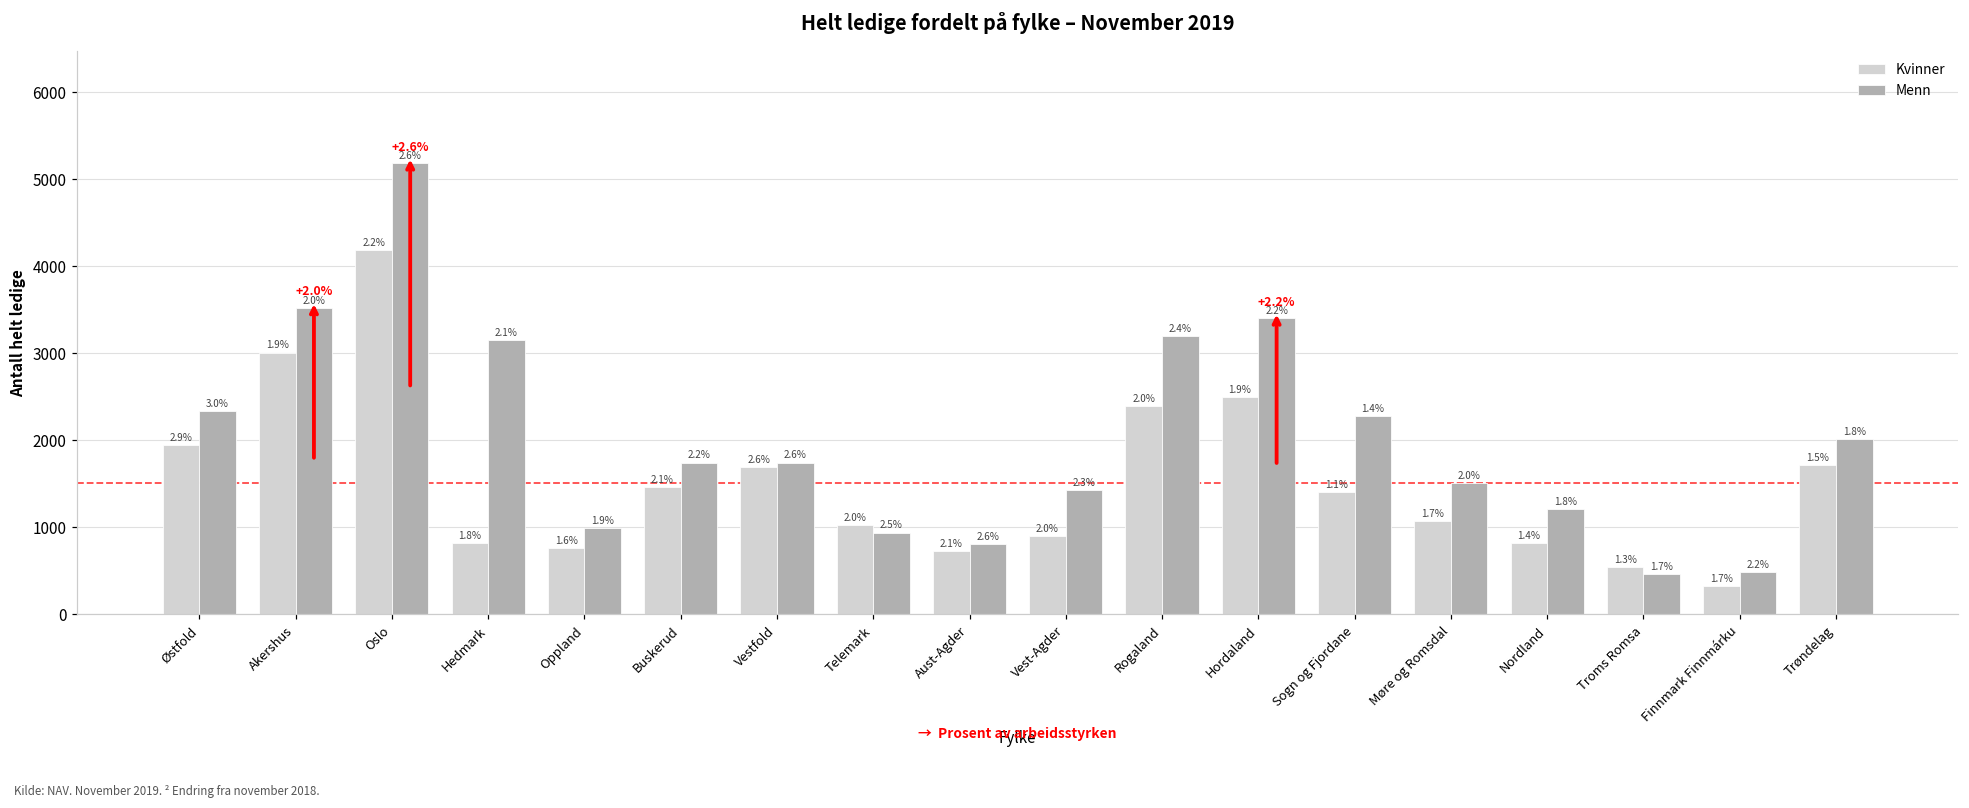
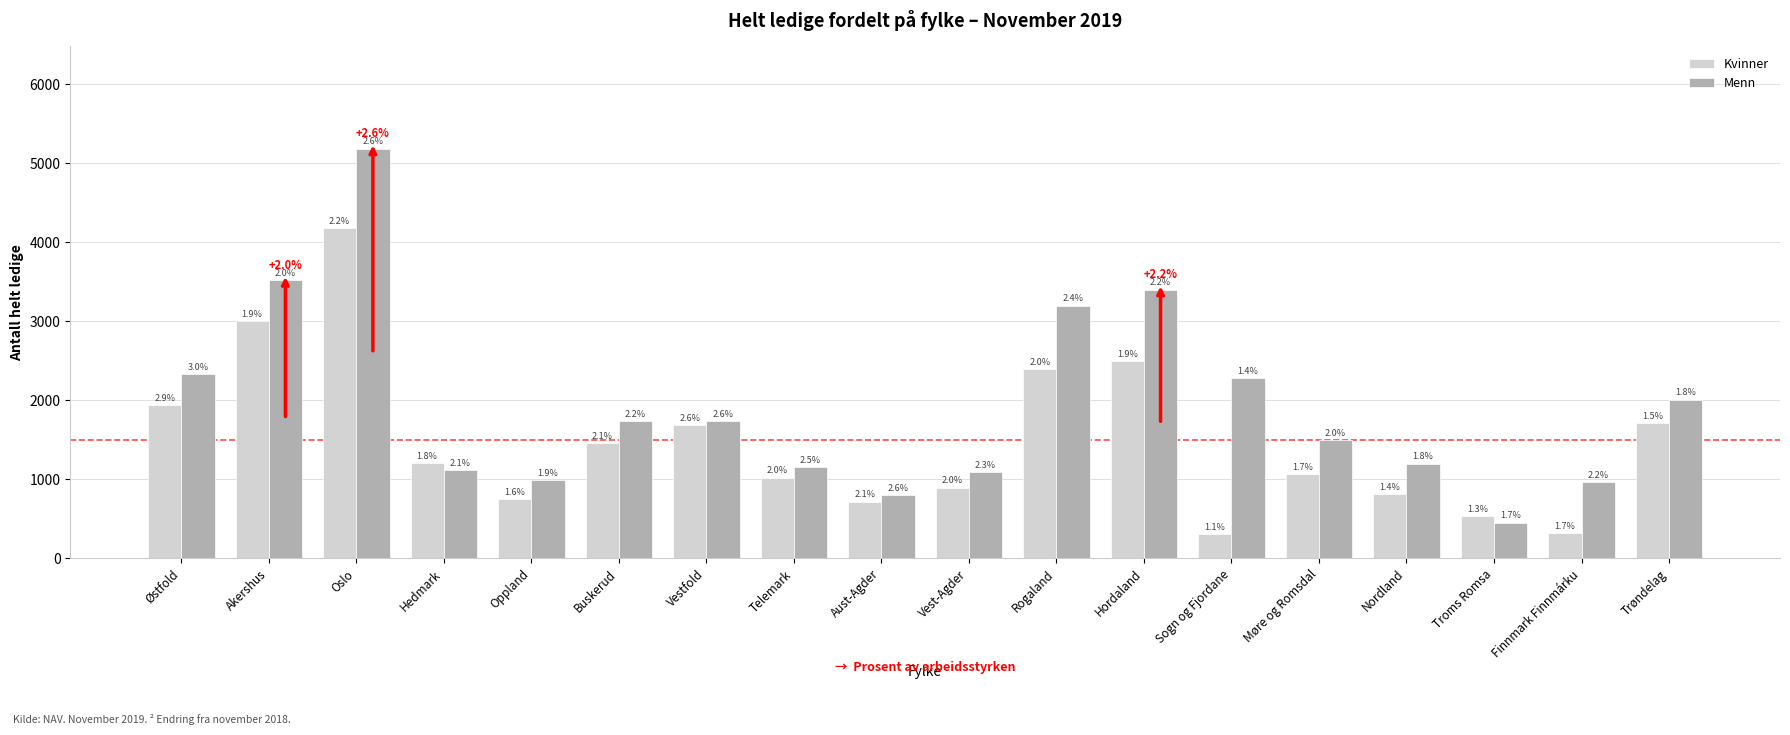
  {
    "Kvinner": {
-     "Hedmark": 800,
-     "Sogn og Fjordane": 1400
+     "Hedmark": 1200,
+     "Sogn og Fjordane": 300
    },
    "Menn": {
-     "Hedmark": 3200,
-     "Telemark": 900,
-     "Vest-Agder": 1400,
-     "Finnmark Finnmárku": 500
+     "Hedmark": 1100,
+     "Telemark": 1200,
+     "Vest-Agder": 1100,
+     "Finnmark Finnmárku": 1000
    }
  }
